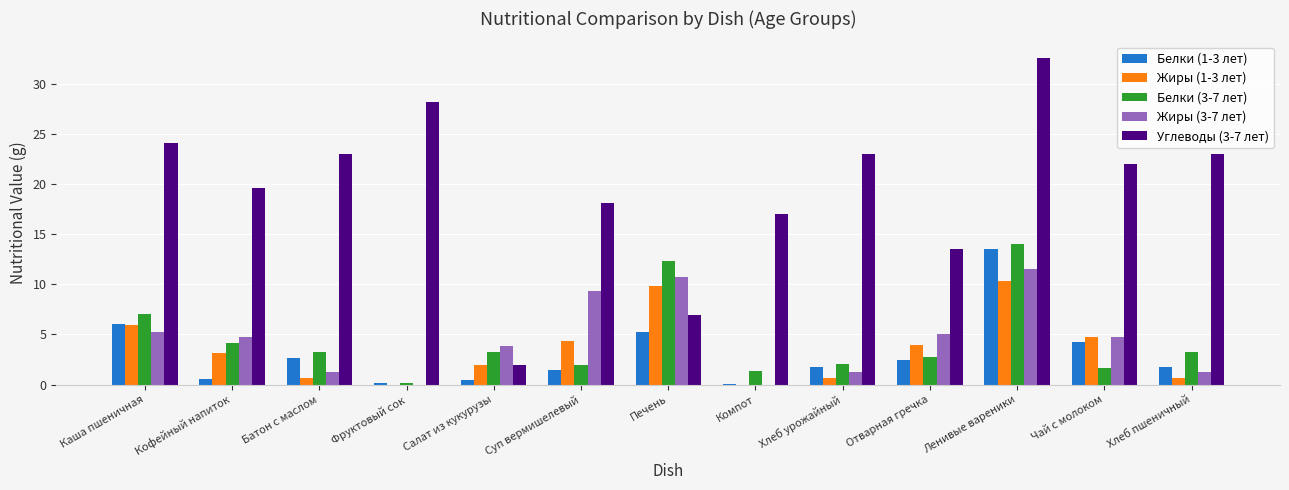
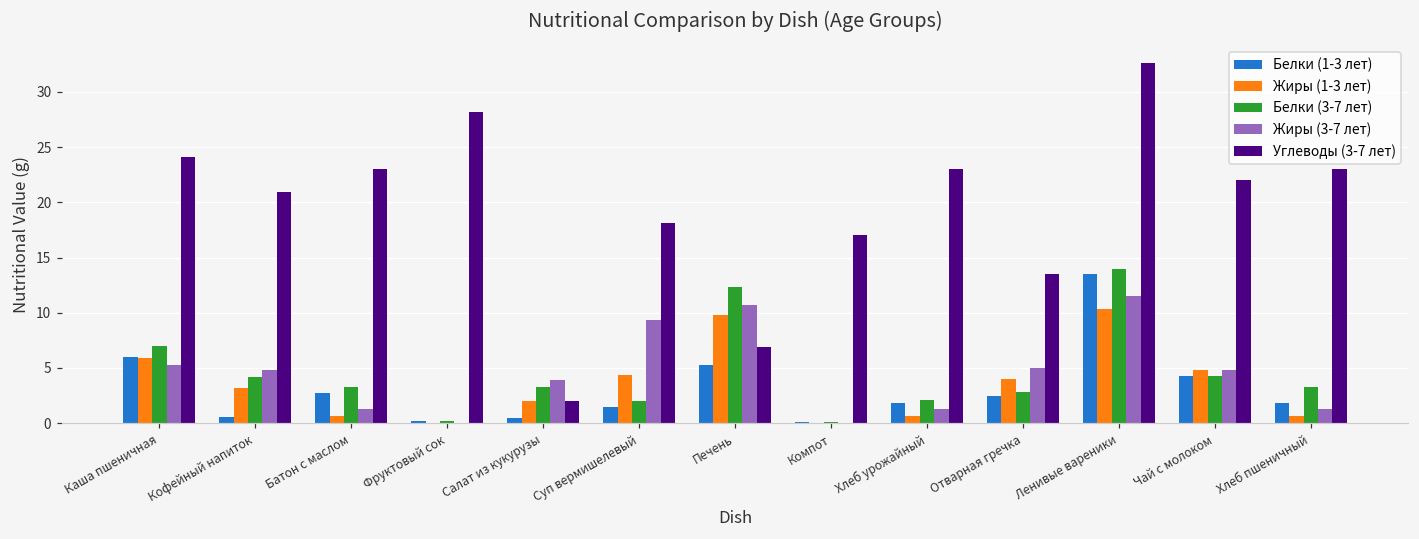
  {
    "Белки (1-3 лет)": {
      "Каша пшеничная": 6.0,
      "Кофейный напиток": 0.6,
      "Батон с маслом": 2.7,
      "Салат из кукурузы": 0.5,
      "Суп вермишелевый": 1.5,
      "Печень": 5.3,
      "Хлеб урожайный": 1.8,
      "Отварная гречка": 2.5,
      "Ленивые вареники": 13.5,
      "Чай с молоком": 4.3,
      "Хлеб пшеничный": 1.8
    },
    "Жиры (1-3 лет)": {
      "Каша пшеничная": 5.9,
      "Кофейный напиток": 3.2,
      "Батон с маслом": 0.7,
      "Фруктовый сок": 0.0,
      "Салат из кукурузы": 2.0,
      "Суп вермишелевый": 4.4,
      "Печень": 9.8,
      "Компот": 0.0,
      "Хлеб урожайный": 0.7,
      "Отварная гречка": 4.0,
      "Ленивые вареники": 10.3,
      "Чай с молоком": 4.8,
      "Хлеб пшеничный": 0.7
    },
    "Белки (3-7 лет)": {
      "Каша пшеничная": 7.0,
      "Кофейный напиток": 4.2,
      "Батон с маслом": 3.3,
      "Салат из кукурузы": 3.3,
      "Суп вермишелевый": 2.0,
      "Печень": 12.3,
-     "Компот": 1.4,
+     "Компот": 0.1,
      "Хлеб урожайный": 2.1,
      "Отварная гречка": 2.8,
      "Ленивые вареники": 14.0,
-     "Чай с молоком": 1.6,
+     "Чай с молоком": 4.3,
      "Хлеб пшеничный": 3.3
    },
    "Жиры (3-7 лет)": {
      "Каша пшеничная": 5.2,
      "Кофейный напиток": 4.8,
      "Батон с маслом": 1.3,
      "Фруктовый сок": 0.0,
      "Салат из кукурузы": 3.9,
      "Суп вермишелевый": 9.3,
      "Печень": 10.7,
      "Компот": 0.0,
      "Хлеб урожайный": 1.3,
      "Отварная гречка": 5.0,
      "Ленивые вареники": 11.5,
      "Чай с молоком": 4.8,
      "Хлеб пшеничный": 1.3
    },
    "Углеводы (3-7 лет)": {
      "Каша пшеничная": 24.1,
-     "Кофейный напиток": 19.6,
+     "Кофейный напиток": 20.9,
      "Батон с маслом": 23.0,
      "Фруктовый сок": 28.2,
      "Салат из кукурузы": 2.0,
      "Суп вермишелевый": 18.1,
      "Печень": 6.9,
      "Компот": 17.0,
      "Хлеб урожайный": 23.0,
      "Отварная гречка": 13.5,
      "Ленивые вареники": 32.6,
      "Чай с молоком": 22.0,
      "Хлеб пшеничный": 23.0
    }
  }
